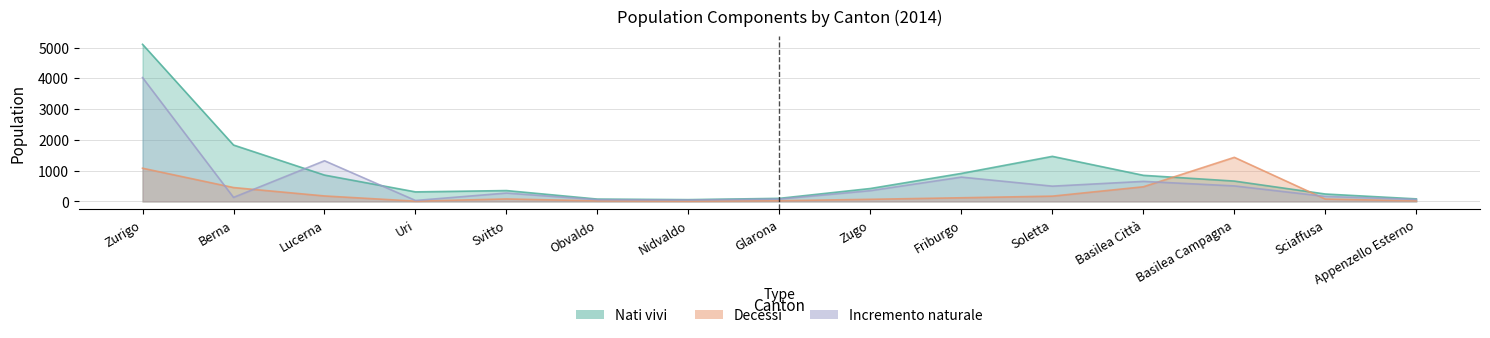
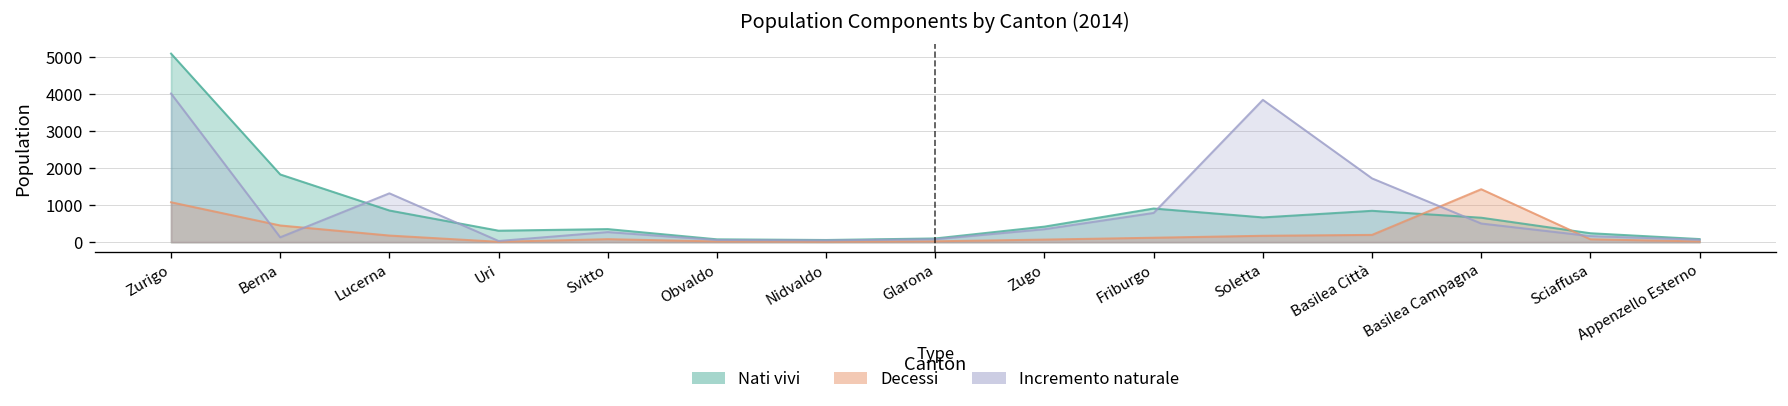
  {
    "Nati vivi": {
      "Zurigo": 5100,
      "Berna": 1800,
      "Lucerna": 900,
      "Uri": 300,
      "Friburgo": 900,
-     "Soletta": 1500,
+     "Soletta": 700,
      "Basilea Città": 800,
      "Basilea Campagna": 700
    },
    "Decessi": {
      "Zurigo": 1100,
      "Berna": 500,
      "Lucerna": 200,
      "Svitto": 100,
      "Zugo": 100,
      "Friburgo": 100,
      "Soletta": 200,
-     "Basilea Città": 500,
+     "Basilea Città": 200,
      "Basilea Campagna": 1400,
      "Sciaffusa": 100
    },
    "Incremento naturale": {
      "Zurigo": 4000,
      "Berna": 100,
      "Lucerna": 1300,
      "Friburgo": 800,
-     "Soletta": 500,
-     "Basilea Città": 700,
+     "Soletta": 3900,
+     "Basilea Città": 1700,
      "Basilea Campagna": 500
    }
  }
